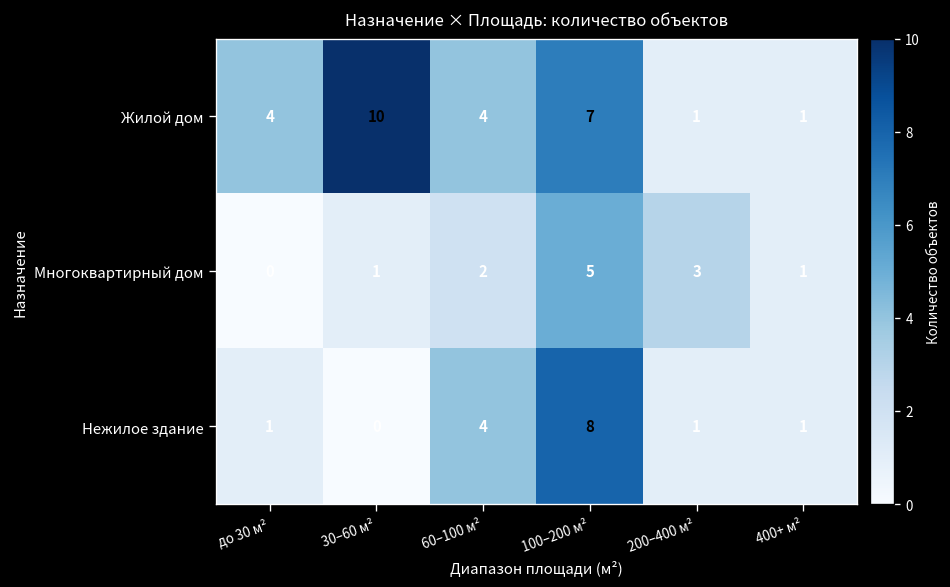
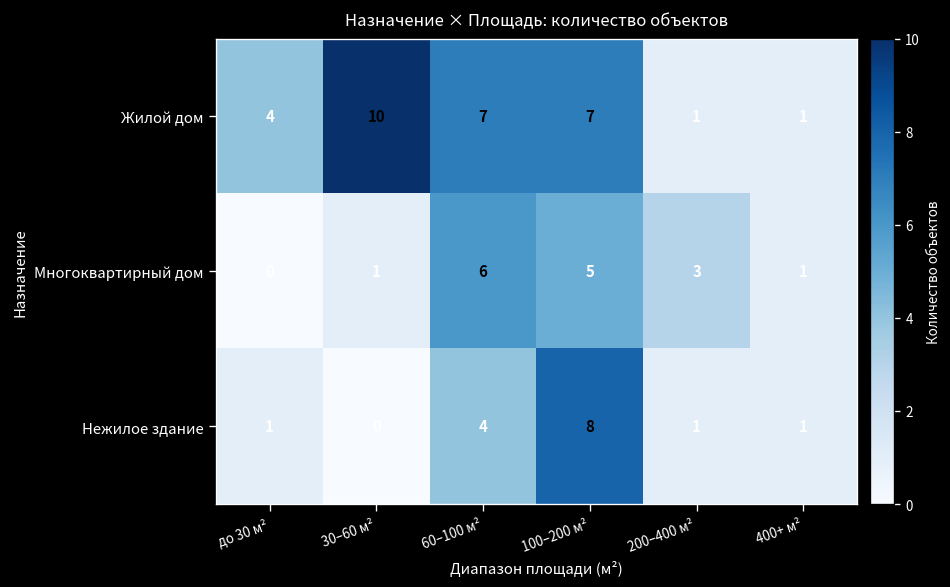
  {
    "Жилой дом": {
      "до 30 м²": 4,
      "30–60 м²": 10,
-     "60–100 м²": 4,
+     "60–100 м²": 7,
      "100–200 м²": 7
    },
    "Многоквартирный дом": {
-     "60–100 м²": 2,
+     "60–100 м²": 6,
      "100–200 м²": 5,
      "200–400 м²": 3
    },
    "Нежилое здание": {
      "60–100 м²": 4,
      "100–200 м²": 8
    }
  }
